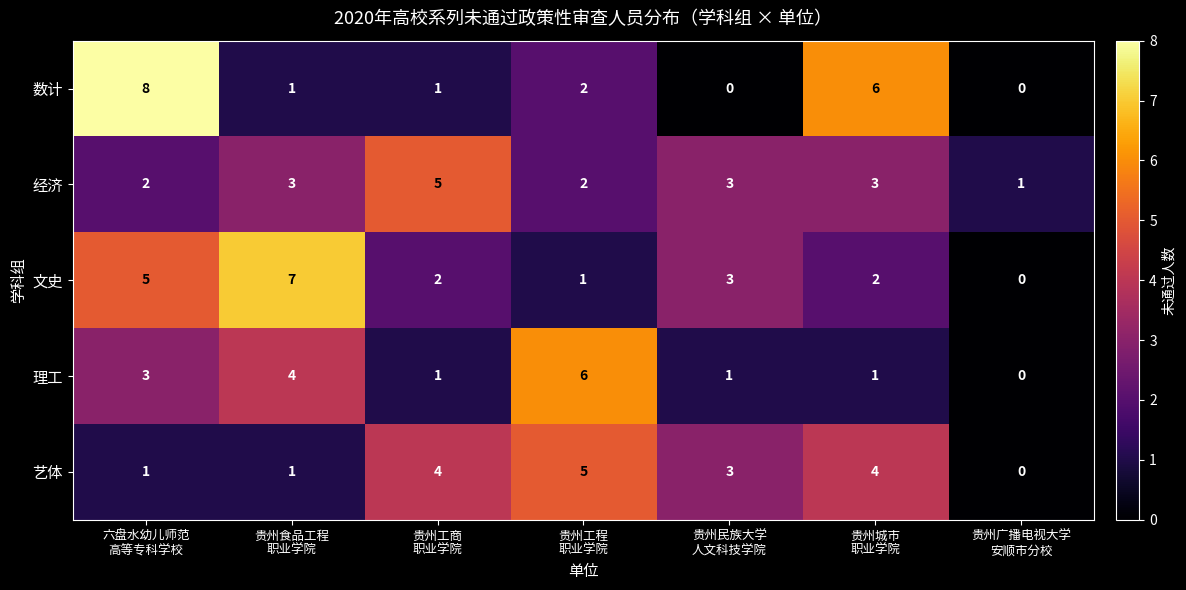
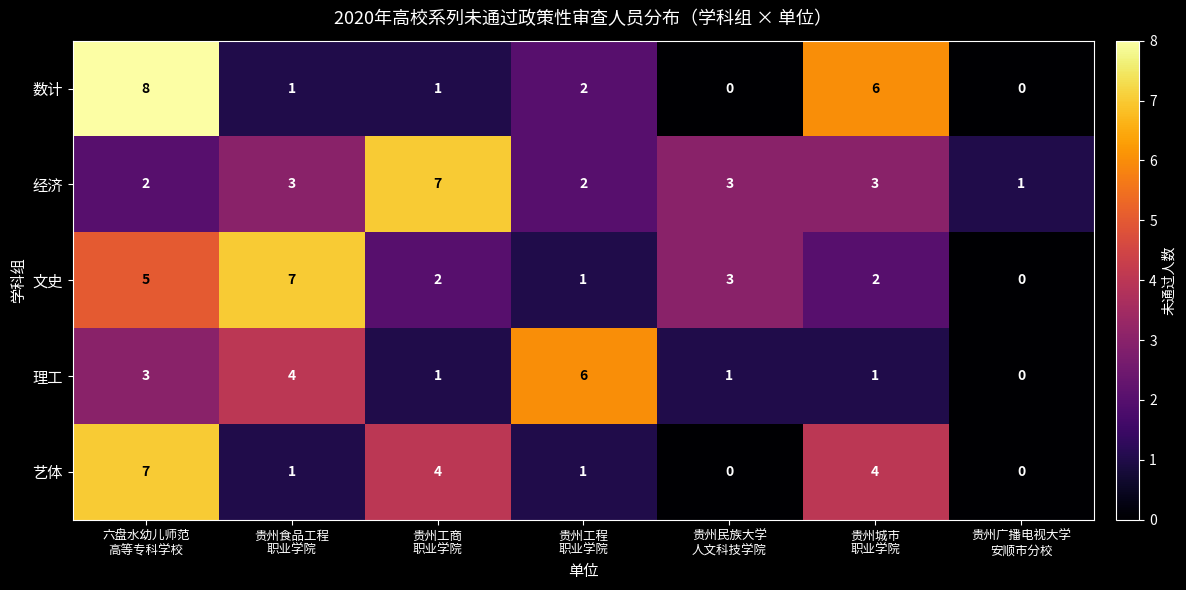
  {
    "数计": {
      "六盘水幼儿师范 高等专科学校": 8,
      "贵州食品工程 职业学院": 1,
      "贵州工商 职业学院": 1,
      "贵州工程 职业学院": 2,
      "贵州民族大学 人文科技学院": 0,
      "贵州城市 职业学院": 6,
      "贵州广播电视大学 安顺市分校": 0
    },
    "经济": {
      "六盘水幼儿师范 高等专科学校": 2,
      "贵州食品工程 职业学院": 3,
-     "贵州工商 职业学院": 5,
+     "贵州工商 职业学院": 7,
      "贵州工程 职业学院": 2,
      "贵州民族大学 人文科技学院": 3,
      "贵州城市 职业学院": 3,
      "贵州广播电视大学 安顺市分校": 1
    },
    "文史": {
      "六盘水幼儿师范 高等专科学校": 5,
      "贵州食品工程 职业学院": 7,
      "贵州工商 职业学院": 2,
      "贵州工程 职业学院": 1,
      "贵州民族大学 人文科技学院": 3,
      "贵州城市 职业学院": 2,
      "贵州广播电视大学 安顺市分校": 0
    },
    "理工": {
      "六盘水幼儿师范 高等专科学校": 3,
      "贵州食品工程 职业学院": 4,
      "贵州工商 职业学院": 1,
      "贵州工程 职业学院": 6,
      "贵州民族大学 人文科技学院": 1,
      "贵州城市 职业学院": 1,
      "贵州广播电视大学 安顺市分校": 0
    },
    "艺体": {
-     "六盘水幼儿师范 高等专科学校": 1,
+     "六盘水幼儿师范 高等专科学校": 7,
      "贵州食品工程 职业学院": 1,
      "贵州工商 职业学院": 4,
-     "贵州工程 职业学院": 5,
-     "贵州民族大学 人文科技学院": 3,
+     "贵州工程 职业学院": 1,
+     "贵州民族大学 人文科技学院": 0,
      "贵州城市 职业学院": 4,
      "贵州广播电视大学 安顺市分校": 0
    }
  }
